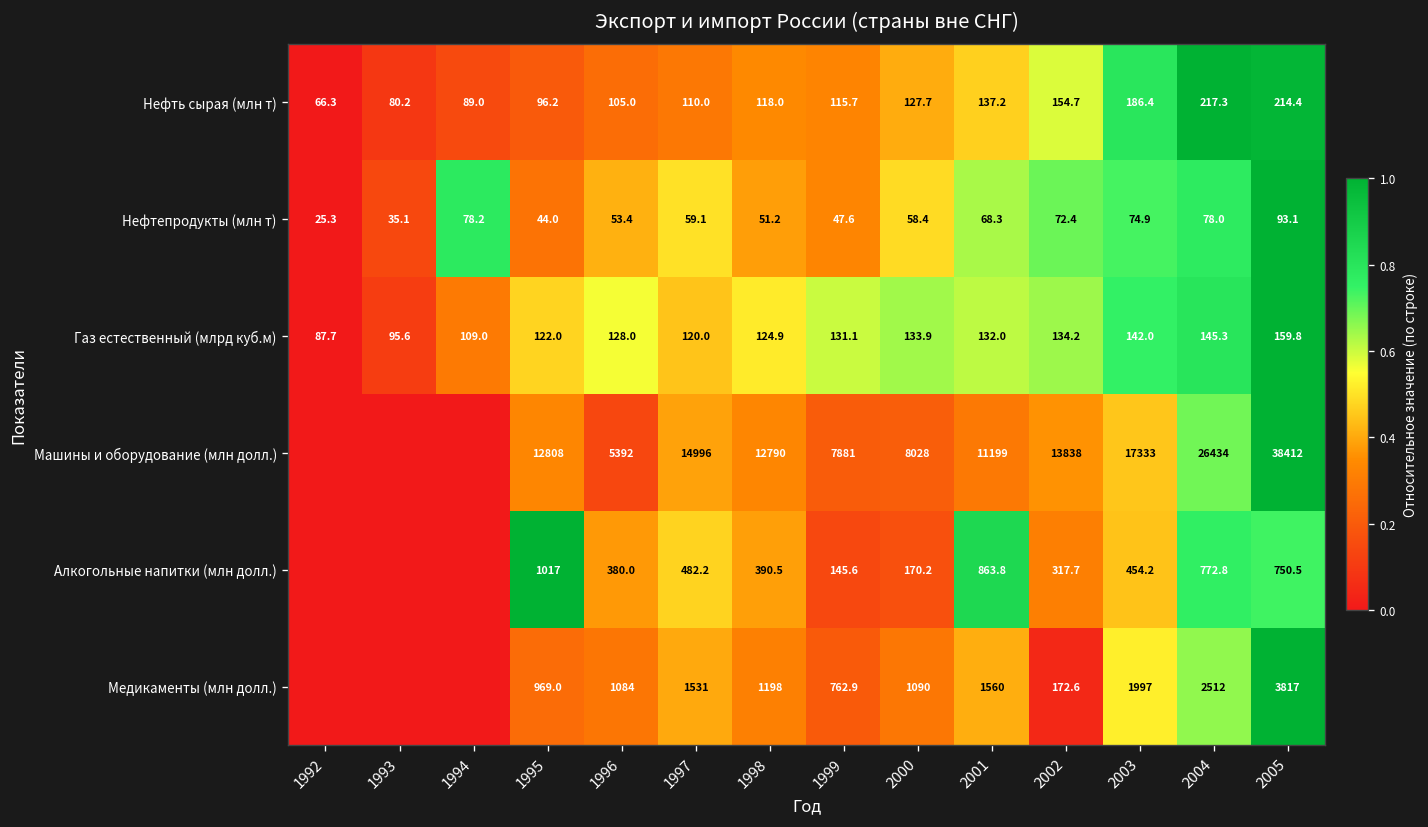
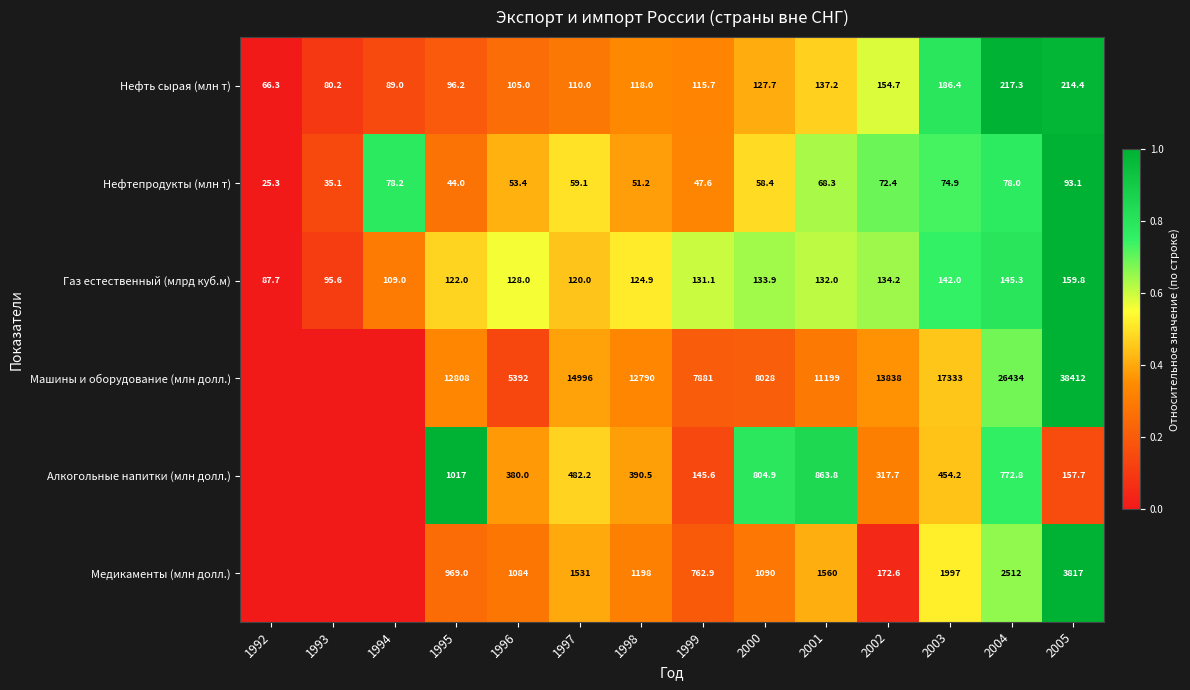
  {
    "Нефть сырая (млн т)": {
      "1992": 66.3,
      "1993": 80.2,
      "1994": 89.0,
      "1995": 96.2,
      "1996": 105.0,
      "1997": 110.0,
      "1998": 118.0,
      "1999": 115.7,
      "2000": 127.7,
      "2001": 137.2,
      "2002": 154.7,
      "2003": 186.4,
      "2004": 217.3,
      "2005": 214.4
    },
    "Нефтепродукты (млн т)": {
      "1992": 25.3,
      "1993": 35.1,
      "1994": 78.2,
      "1995": 44.0,
      "1996": 53.4,
      "1997": 59.1,
      "1998": 51.2,
      "1999": 47.6,
      "2000": 58.4,
      "2001": 68.3,
      "2002": 72.4,
      "2003": 74.9,
      "2004": 78.0,
      "2005": 93.1
    },
    "Газ естественный (млрд куб.м)": {
      "1992": 87.7,
      "1993": 95.6,
      "1994": 109.0,
      "1995": 122.0,
      "1996": 128.0,
      "1997": 120.0,
      "1998": 124.9,
      "1999": 131.1,
      "2000": 133.9,
      "2001": 132.0,
      "2002": 134.2,
      "2003": 142.0,
      "2004": 145.3,
      "2005": 159.8
    },
    "Машины и оборудование (млн долл.)": {
      "1995": 12808,
      "1996": 5392,
      "1997": 14996,
      "1998": 12790,
      "1999": 7881,
      "2000": 8028,
      "2001": 11199,
      "2002": 13838,
      "2003": 17333,
      "2004": 26434,
      "2005": 38412
    },
    "Алкогольные напитки (млн долл.)": {
      "1995": 1017,
      "1996": 380.0,
      "1997": 482.2,
      "1998": 390.5,
      "1999": 145.6,
-     "2000": 170.2,
+     "2000": 804.9,
      "2001": 863.8,
      "2002": 317.7,
      "2003": 454.2,
      "2004": 772.8,
-     "2005": 750.5
+     "2005": 157.7
    },
    "Медикаменты (млн долл.)": {
      "1995": 969.0,
      "1996": 1084,
      "1997": 1531,
      "1998": 1198,
      "1999": 762.9,
      "2000": 1090,
      "2001": 1560,
      "2002": 172.6,
      "2003": 1997,
      "2004": 2512,
      "2005": 3817
    }
  }
